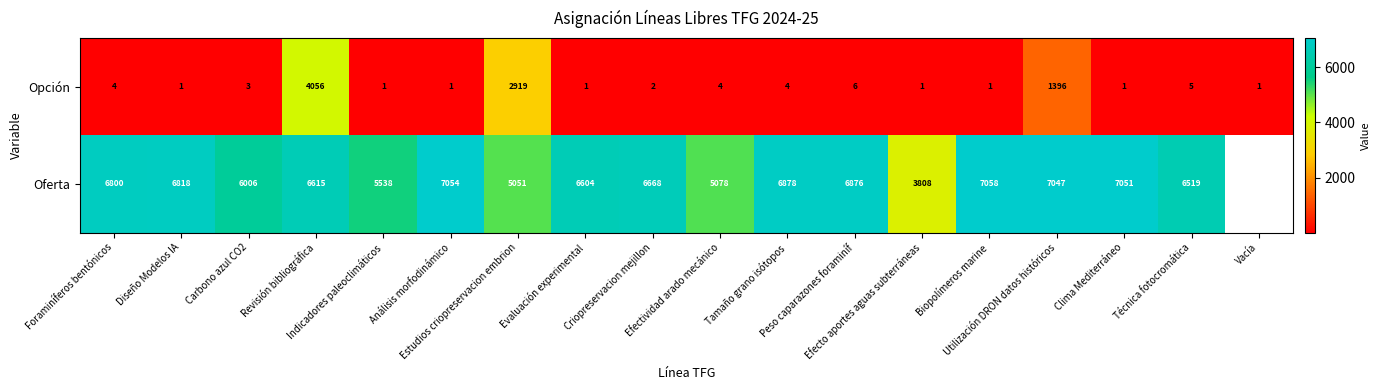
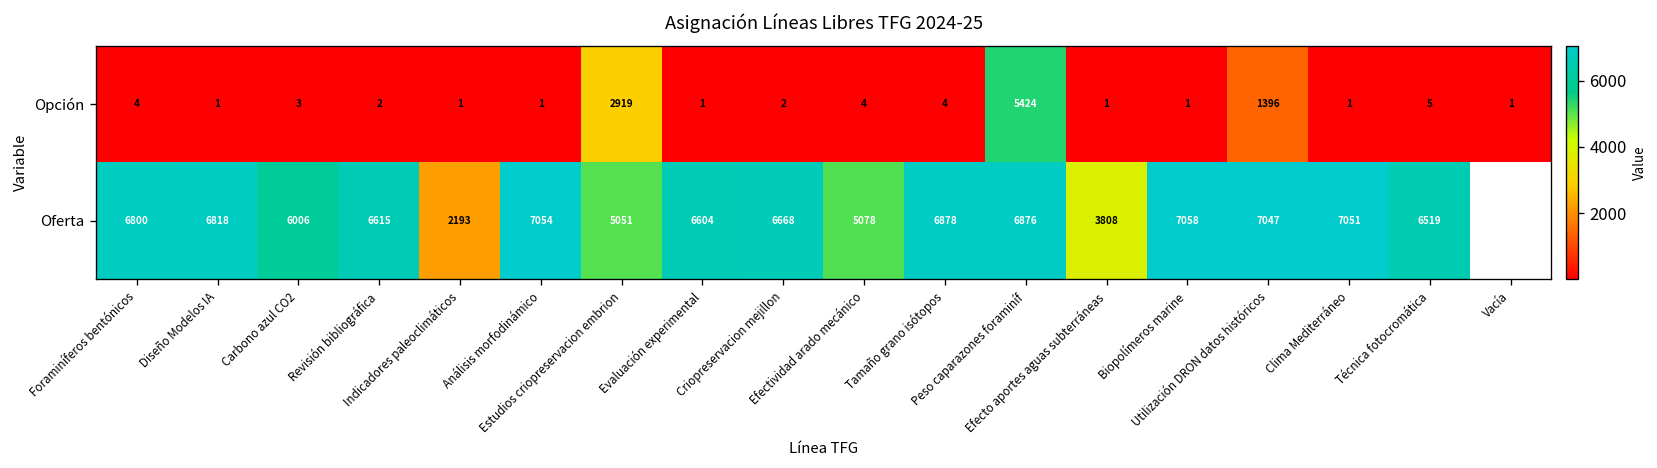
  {
    "Opción": {
      "Foraminíferos bentónicos": 4,
      "Diseño Modelos IA": 1,
      "Carbono azul CO2": 3,
-     "Revisión bibliográfica": 4056,
+     "Revisión bibliográfica": 2,
      "Indicadores paleoclimáticos": 1,
      "Análisis morfodinámico": 1,
      "Estudios criopreservacion embrion": 2919,
      "Evaluación experimental": 1,
      "Criopreservacion mejillon": 2,
      "Efectividad arado mecánico": 4,
      "Tamaño grano isótopos": 4,
-     "Peso caparazones foraminíf": 6,
+     "Peso caparazones foraminíf": 5424,
      "Efecto aportes aguas subterráneas": 1,
      "Biopolímeros marine": 1,
      "Utilización DRON datos históricos": 1396,
      "Clima Mediterráneo": 1,
      "Técnica fotocromática": 5,
      "Vacía": 1
    },
    "Oferta": {
      "Foraminíferos bentónicos": 6800,
      "Diseño Modelos IA": 6818,
      "Carbono azul CO2": 6006,
      "Revisión bibliográfica": 6615,
-     "Indicadores paleoclimáticos": 5538,
+     "Indicadores paleoclimáticos": 2193,
      "Análisis morfodinámico": 7054,
      "Estudios criopreservacion embrion": 5051,
      "Evaluación experimental": 6604,
      "Criopreservacion mejillon": 6668,
      "Efectividad arado mecánico": 5078,
      "Tamaño grano isótopos": 6878,
      "Peso caparazones foraminíf": 6876,
      "Efecto aportes aguas subterráneas": 3808,
      "Biopolímeros marine": 7058,
      "Utilización DRON datos históricos": 7047,
      "Clima Mediterráneo": 7051,
      "Técnica fotocromática": 6519
    }
  }
